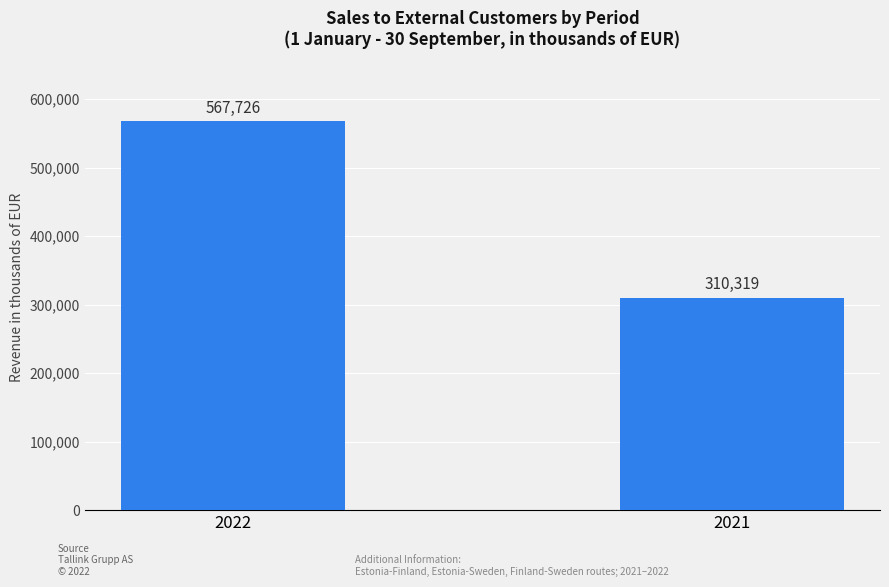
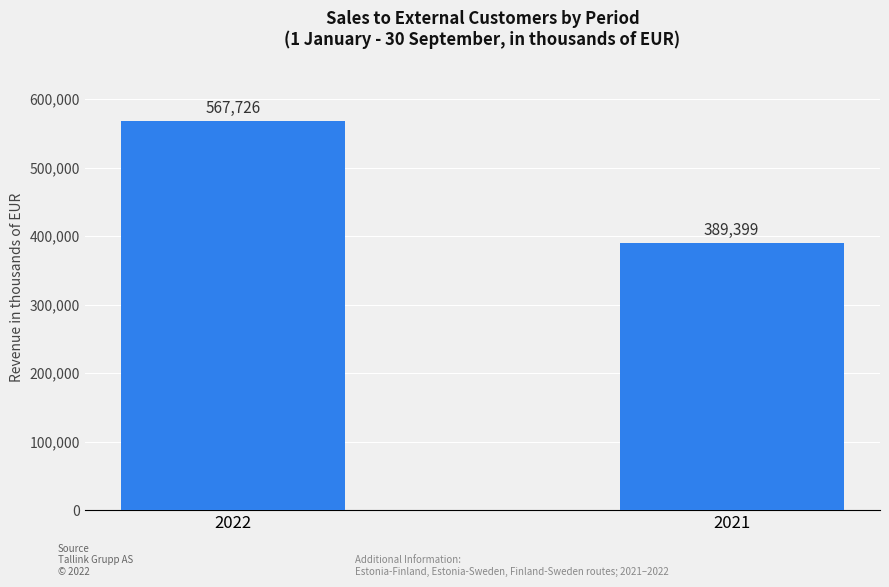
  {
    "2022": "567,726",
-   "2021": "310,319"
+   "2021": "389,399"
  }
